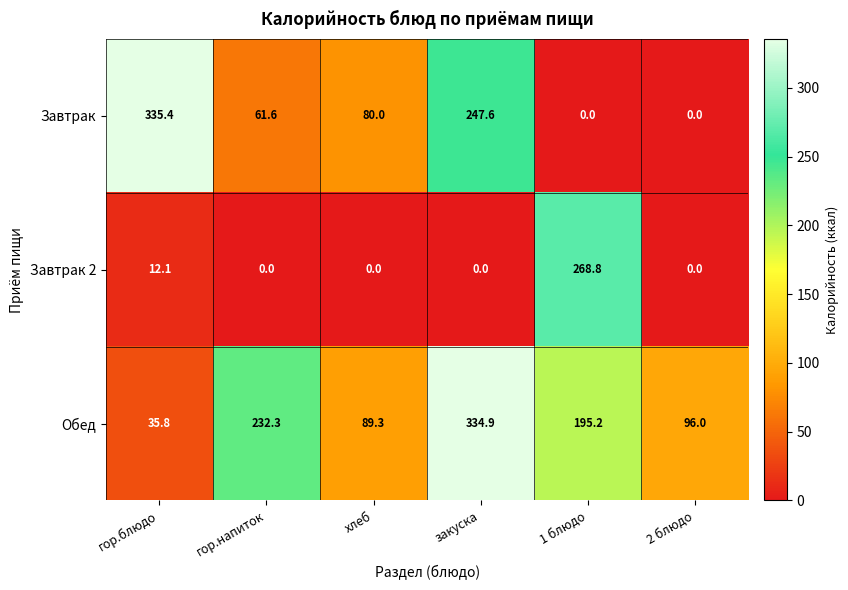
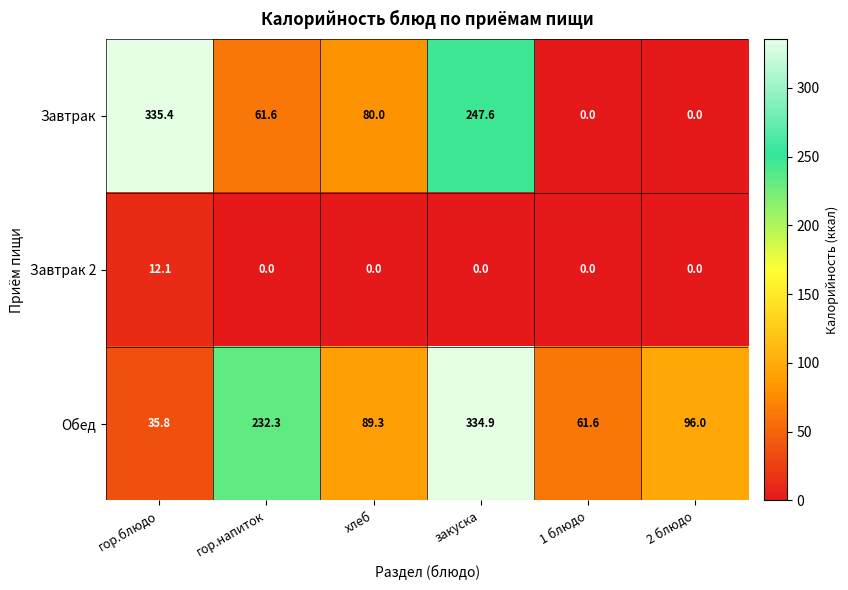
  {
    "Завтрак": {
      "гор.блюдо": 335.4,
      "гор.напиток": 61.6,
      "хлеб": 80.0,
      "закуска": 247.6,
      "1 блюдо": 0.0,
      "2 блюдо": 0.0
    },
    "Завтрак 2": {
      "гор.блюдо": 12.1,
      "гор.напиток": 0.0,
      "хлеб": 0.0,
      "закуска": 0.0,
-     "1 блюдо": 268.8,
+     "1 блюдо": 0.0,
      "2 блюдо": 0.0
    },
    "Обед": {
      "гор.блюдо": 35.8,
      "гор.напиток": 232.3,
      "хлеб": 89.3,
      "закуска": 334.9,
-     "1 блюдо": 195.2,
+     "1 блюдо": 61.6,
      "2 блюдо": 96.0
    }
  }
